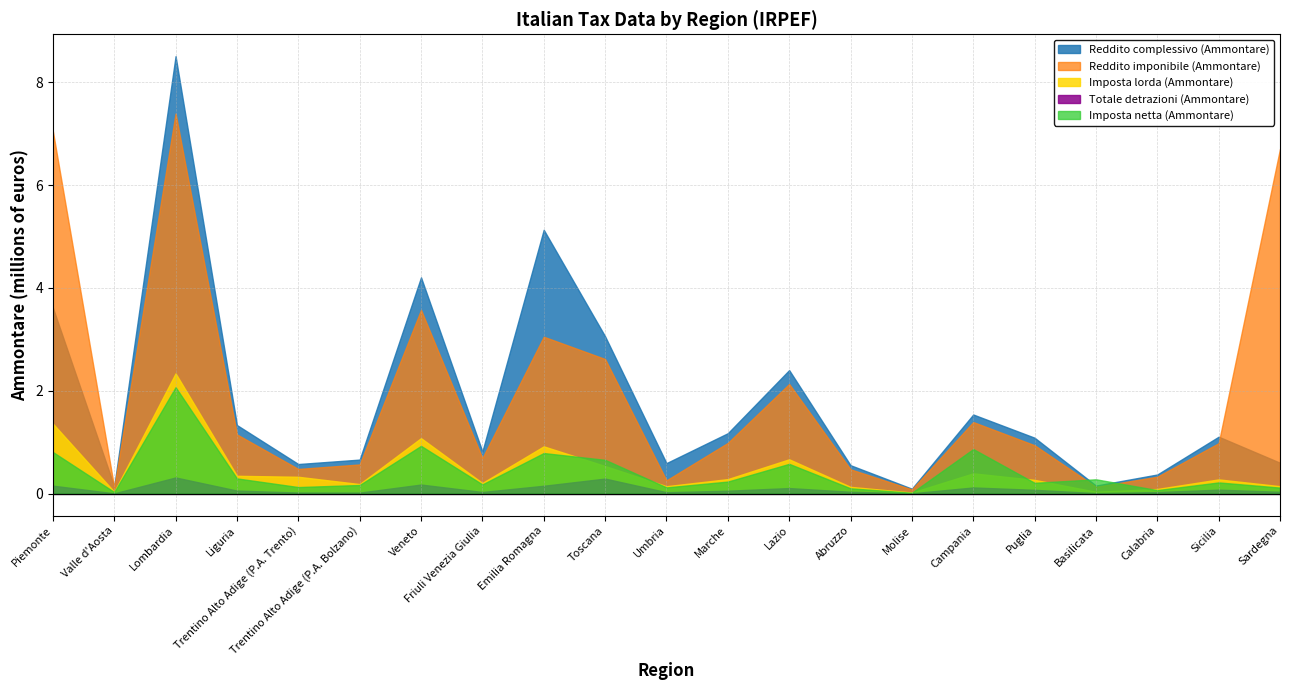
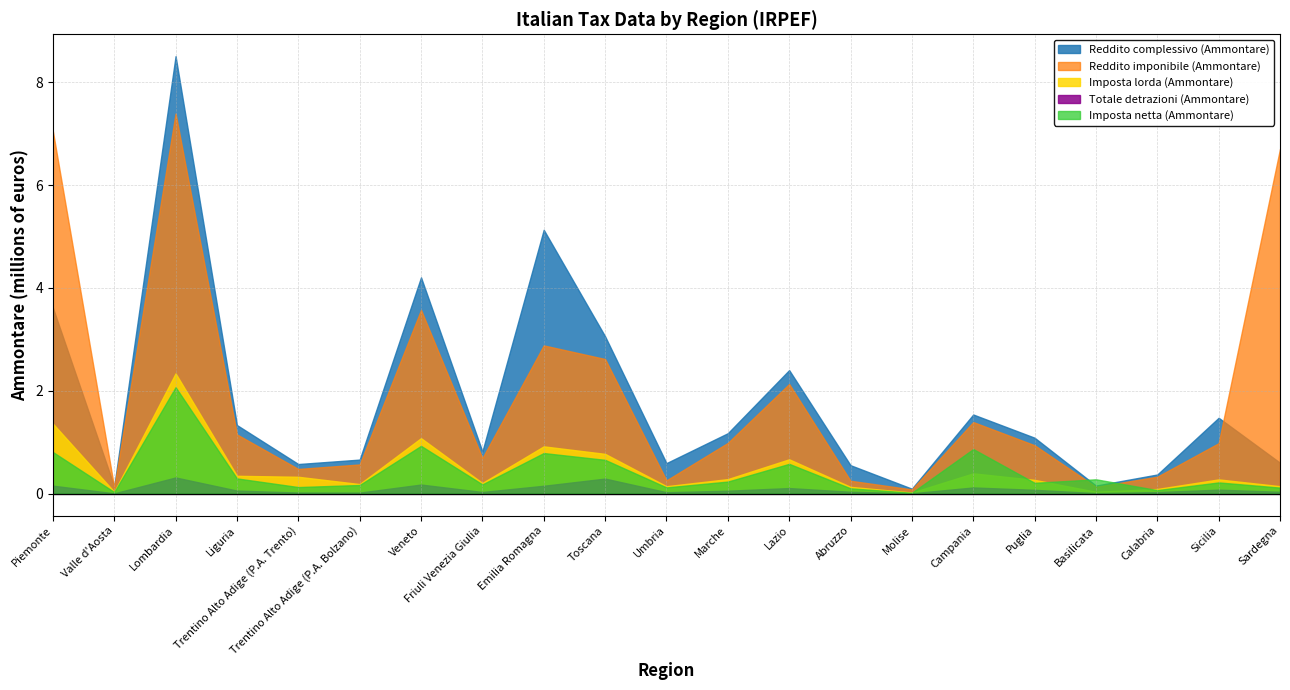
  {
    "Reddito complessivo (Ammontare)": {
      "Piemonte": 3.6,
      "Lombardia": 8.5,
      "Liguria": 1.3,
      "Trentino Alto Adige (P.A. Trento)": 0.6,
      "Trentino Alto Adige (P.A. Bolzano)": 0.7,
      "Veneto": 4.2,
      "Friuli Venezia Giulia": 0.8,
      "Emilia Romagna": 5.1,
      "Toscana": 3.1,
      "Umbria": 0.6,
      "Marche": 1.2,
      "Lazio": 2.4,
      "Abruzzo": 0.6,
      "Campania": 1.5,
      "Puglia": 1.1,
-     "Sicilia": 1.1,
+     "Sicilia": 1.5,
      "Sardegna": 0.6
    },
    "Reddito imponibile (Ammontare)": {
      "Piemonte": 7.1,
      "Lombardia": 7.4,
      "Liguria": 1.2,
      "Trentino Alto Adige (P.A. Trento)": 0.5,
      "Trentino Alto Adige (P.A. Bolzano)": 0.6,
      "Veneto": 3.6,
      "Friuli Venezia Giulia": 0.7,
-     "Emilia Romagna": 3.1,
+     "Emilia Romagna": 2.9,
      "Toscana": 2.6,
      "Umbria": 0.3,
      "Marche": 1.0,
      "Lazio": 2.1,
-     "Abruzzo": 0.5,
+     "Abruzzo": 0.3,
      "Campania": 1.4,
      "Puglia": 0.9,
      "Sicilia": 1.0,
      "Sardegna": 6.7
    },
    "Imposta lorda (Ammontare)": {
      "Piemonte": 1.4,
      "Lombardia": 2.3,
      "Liguria": 0.3,
      "Trentino Alto Adige (P.A. Trento)": 0.3,
      "Veneto": 1.1,
      "Emilia Romagna": 0.9,
-     "Toscana": 0.5,
+     "Toscana": 0.8,
      "Lazio": 0.7,
      "Campania": 0.4,
      "Puglia": 0.3,
      "Sicilia": 0.3
    },
    "Totale detrazioni (Ammontare)": {
      "Piemonte": 0.2,
      "Lombardia": 0.3,
      "Liguria": 0.1,
      "Veneto": 0.2,
      "Emilia Romagna": 0.2,
      "Toscana": 0.3,
      "Marche": 0.1,
      "Lazio": 0.1,
      "Campania": 0.1,
      "Puglia": 0.1,
      "Sicilia": 0.1
    },
    "Imposta netta (Ammontare)": {
      "Piemonte": 0.8,
      "Lombardia": 2.1,
      "Liguria": 0.3,
      "Trentino Alto Adige (P.A. Trento)": 0.1,
      "Veneto": 0.9,
      "Emilia Romagna": 0.8,
      "Toscana": 0.7,
      "Lazio": 0.6,
      "Campania": 0.9,
      "Puglia": 0.2,
      "Basilicata": 0.3,
      "Sicilia": 0.2
    }
  }
